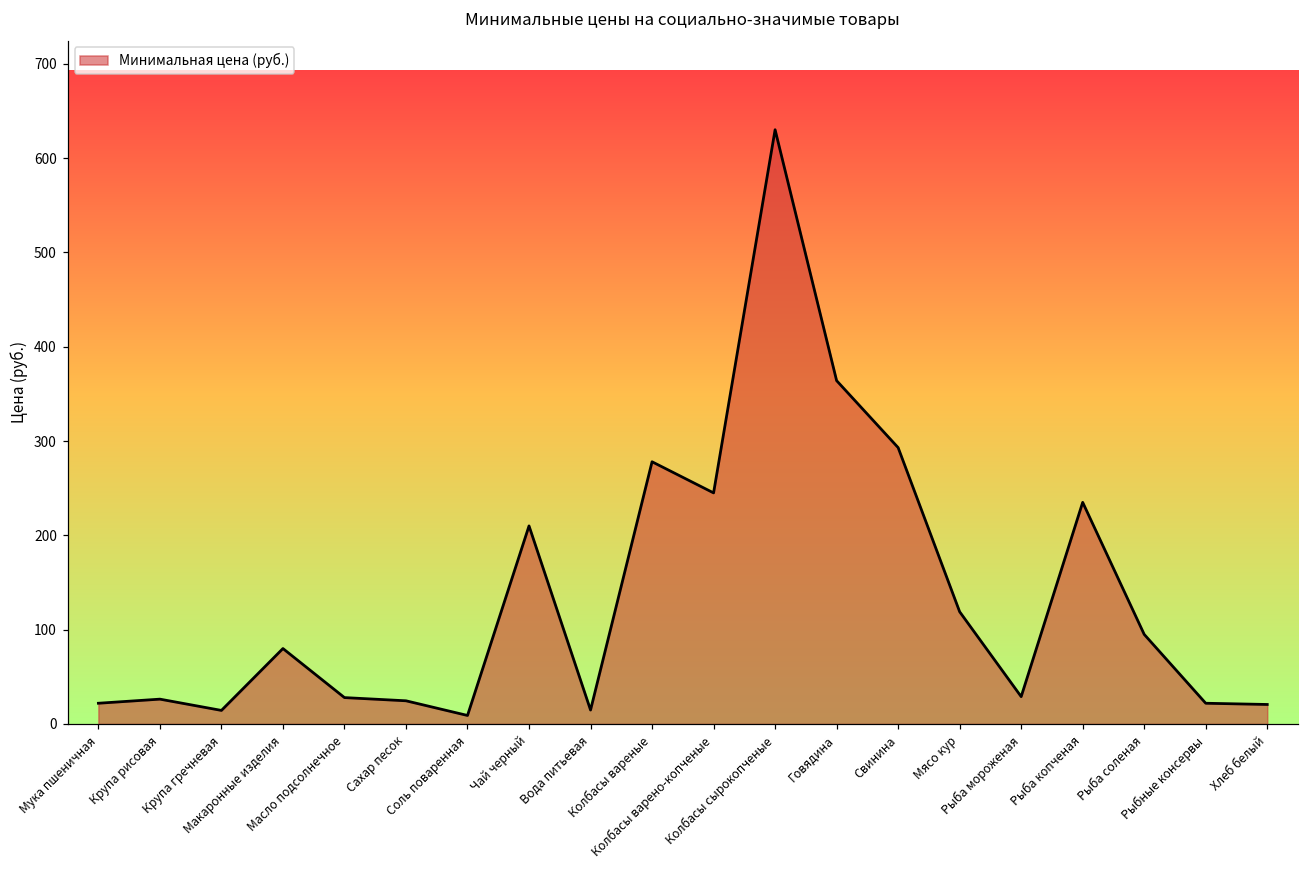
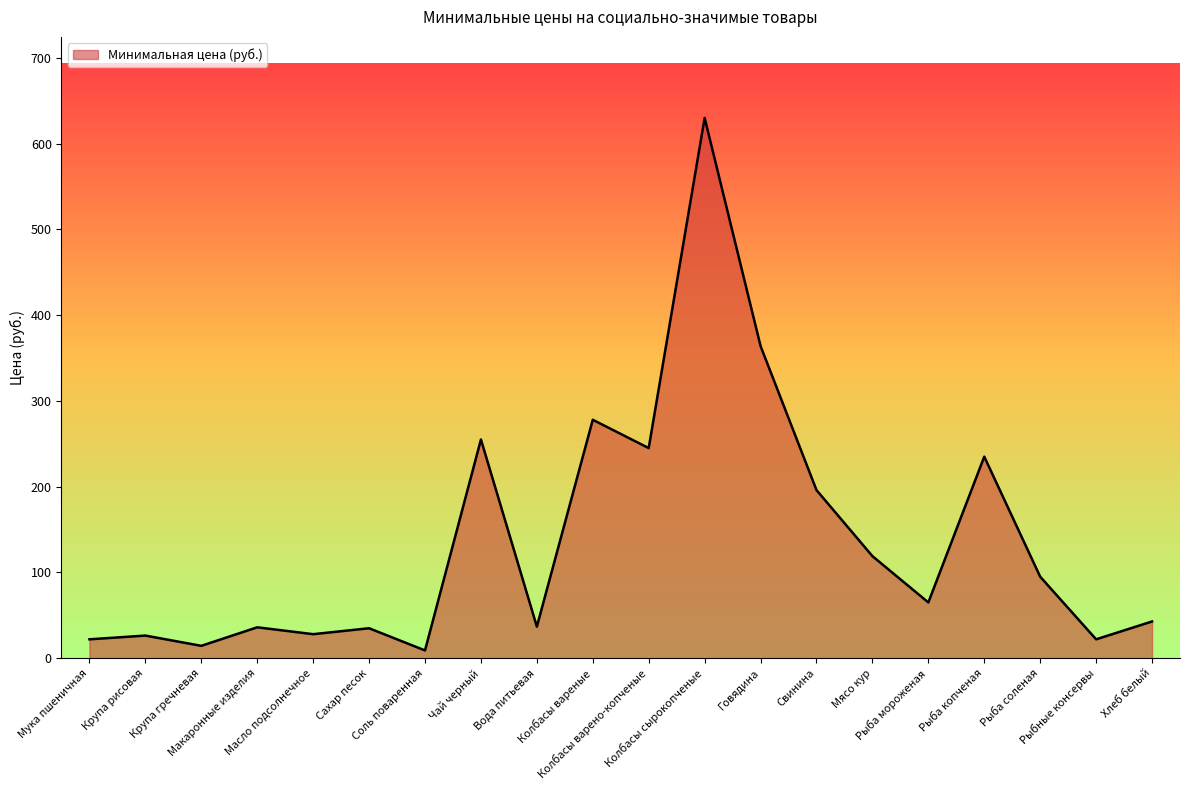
  {
    "Мука пшеничная": 20,
    "Крупа рисовая": 30,
    "Крупа гречневая": 10,
-   "Макаронные изделия": 80,
+   "Макаронные изделия": 40,
    "Масло подсолнечное": 30,
-   "Сахар песок": 20,
+   "Сахар песок": 30,
    "Соль поваренная": 10,
-   "Чай черный": 210,
-   "Вода питьевая": 10,
+   "Чай черный": 260,
+   "Вода питьевая": 40,
    "Колбасы вареные": 280,
    "Колбасы варено-копченые": 250,
    "Колбасы сырокопченые": 630,
    "Говядина": 360,
-   "Свинина": 290,
+   "Свинина": 200,
    "Мясо кур": 120,
-   "Рыба мороженая": 30,
+   "Рыба мороженая": 70,
    "Рыба копченая": 240,
    "Рыба соленая": 100,
    "Рыбные консервы": 20,
-   "Хлеб белый": 20
+   "Хлеб белый": 40
  }
